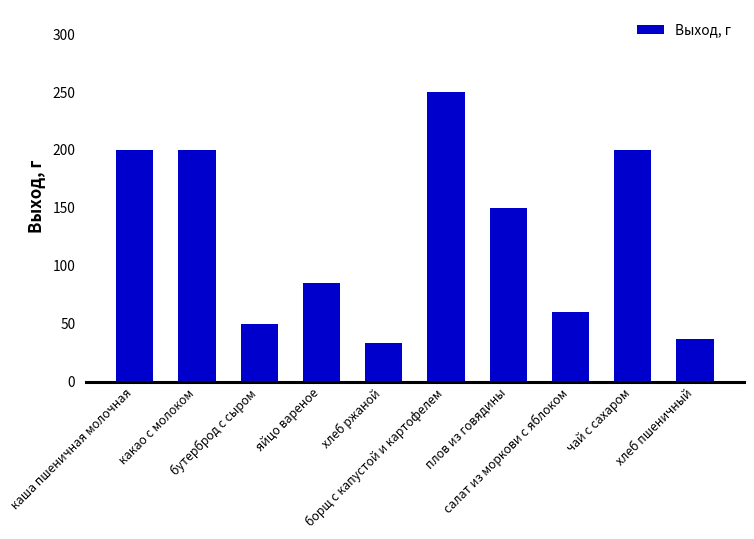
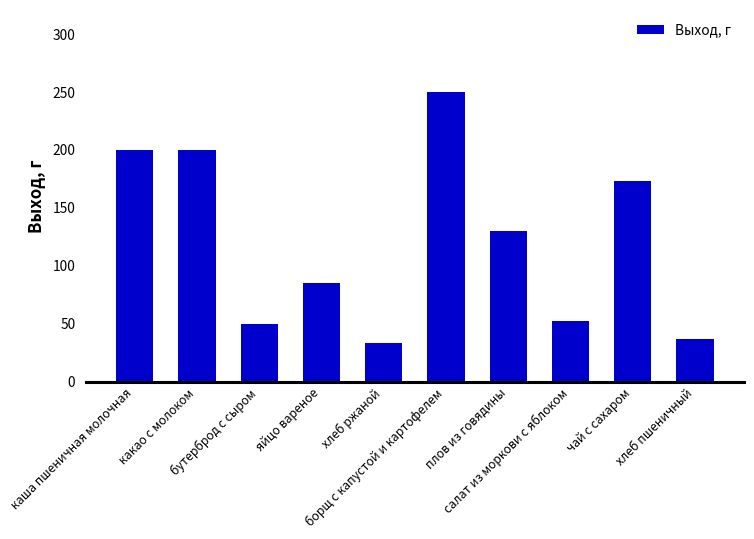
  {
    "каша пшеничная молочная": 200,
    "какао с молоком": 200,
    "бутерброд с сыром": 50,
    "яйцо вареное": 85,
    "хлеб ржаной": 33,
    "борщ с капустой и картофелем": 250,
-   "плов из говядины": 150,
-   "салат из моркови с яблоком": 60,
-   "чай с сахаром": 200,
+   "плов из говядины": 130,
+   "салат из моркови с яблоком": 52,
+   "чай с сахаром": 173,
    "хлеб пшеничный": 37
  }
